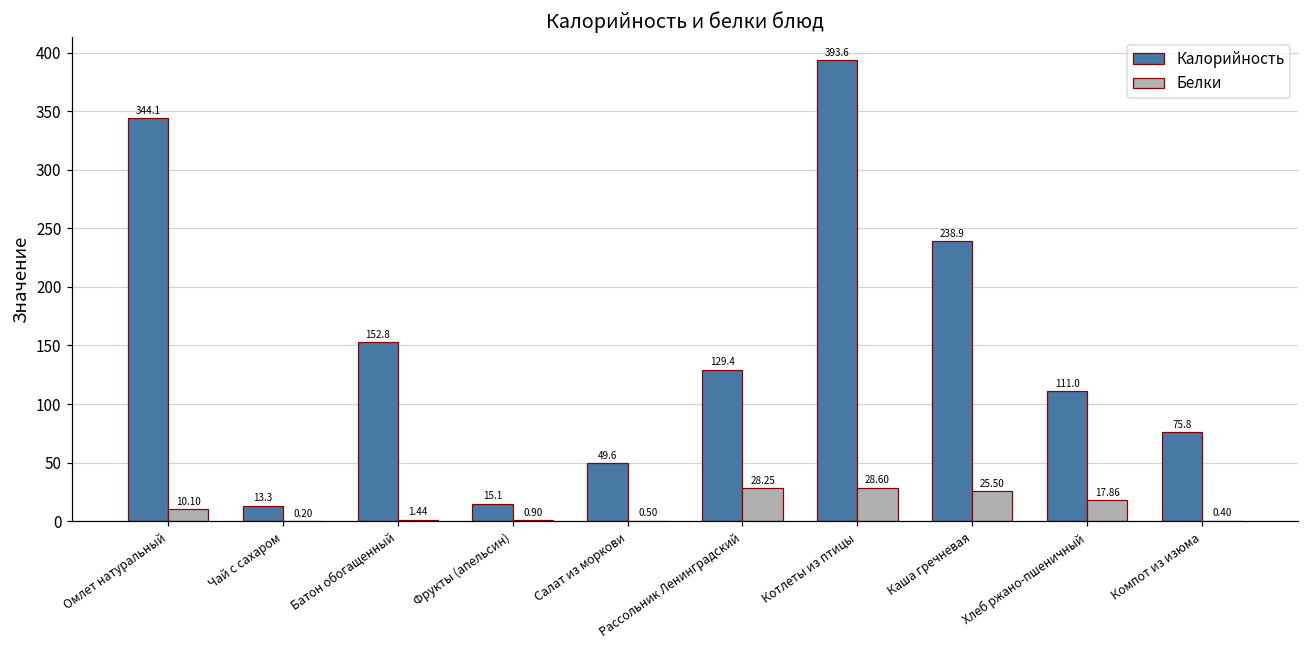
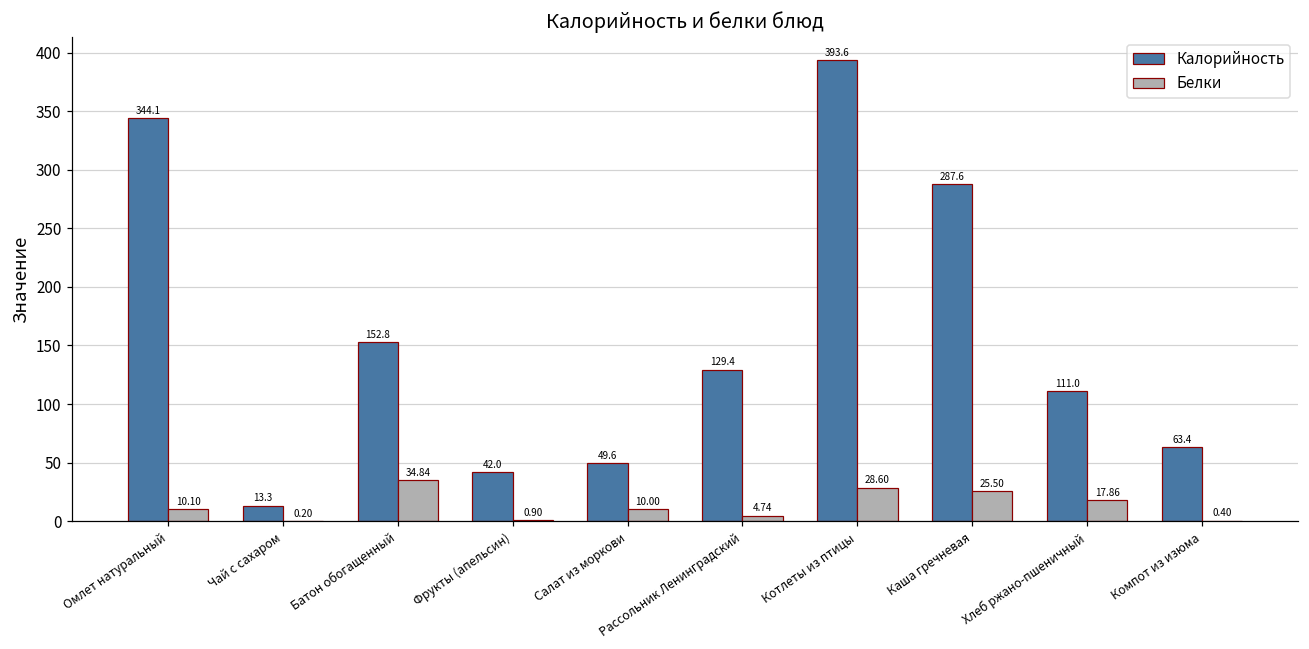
  {
    "Калорийность": {
      "Омлет натуральный": 344.1,
      "Чай с сахаром": 13.3,
      "Батон обогащенный": 152.8,
-     "Фрукты (апельсин)": 15.1,
+     "Фрукты (апельсин)": 42.0,
      "Салат из моркови": 49.6,
      "Рассольник Ленинградский": 129.4,
      "Котлеты из птицы": 393.6,
-     "Каша гречневая": 238.9,
+     "Каша гречневая": 287.6,
      "Хлеб ржано-пшеничный": 111.0,
-     "Компот из изюма": 75.8
+     "Компот из изюма": 63.4
    },
    "Белки": {
      "Омлет натуральный": 10.10,
      "Чай с сахаром": 0.20,
-     "Батон обогащенный": 1.44,
+     "Батон обогащенный": 34.84,
      "Фрукты (апельсин)": 0.90,
-     "Салат из моркови": 0.50,
-     "Рассольник Ленинградский": 28.25,
+     "Салат из моркови": 10.00,
+     "Рассольник Ленинградский": 4.74,
      "Котлеты из птицы": 28.60,
      "Каша гречневая": 25.50,
      "Хлеб ржано-пшеничный": 17.86,
      "Компот из изюма": 0.40
    }
  }
